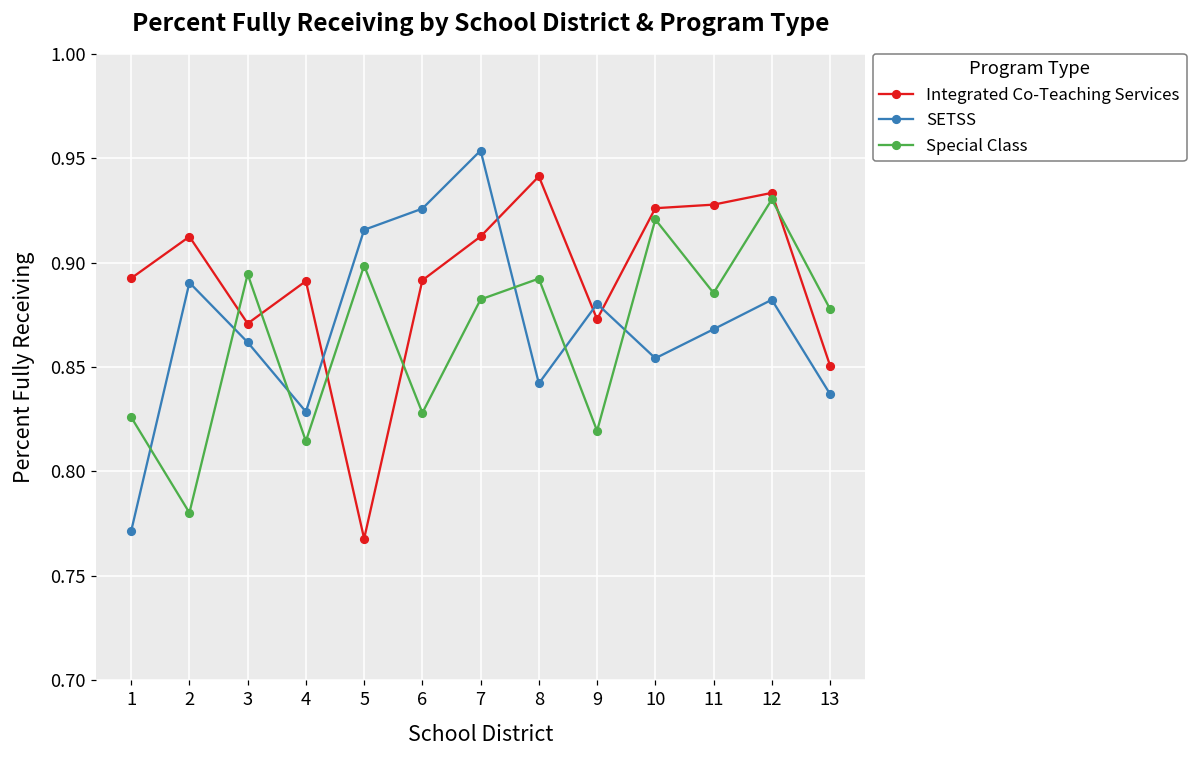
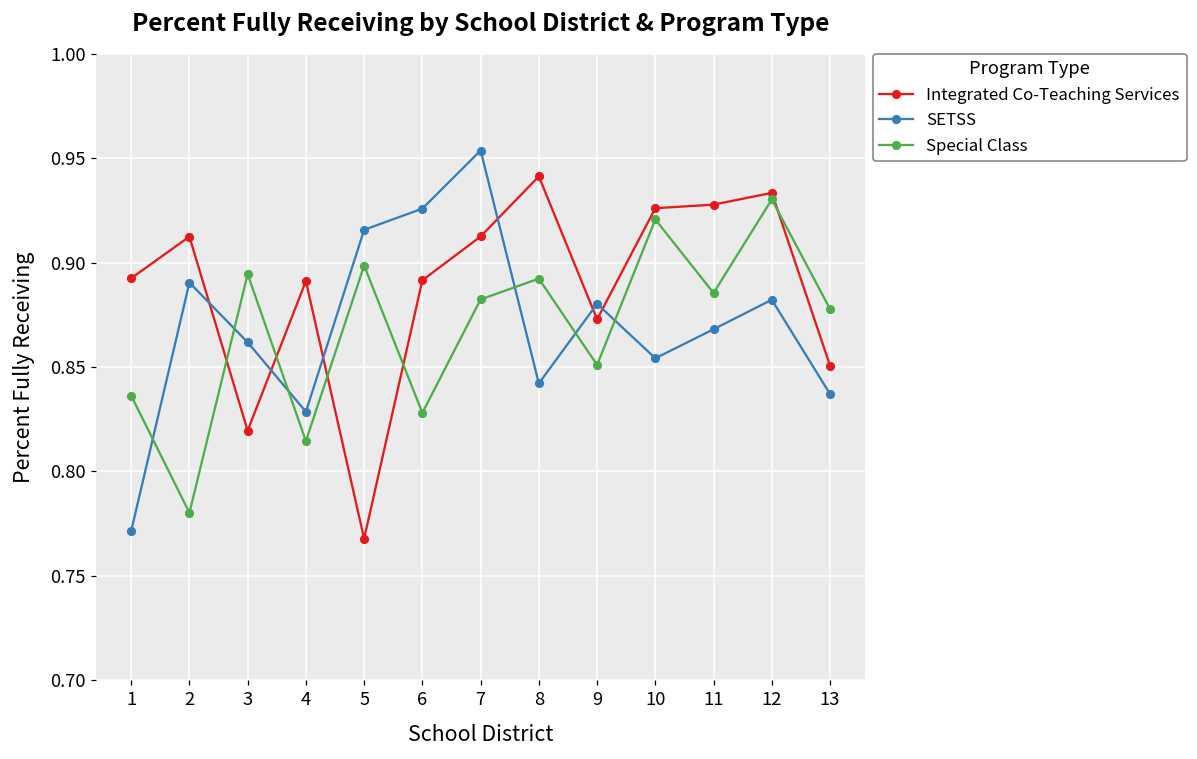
  {
    "Integrated Co-Teaching Services": {
      "1": 0.892,
      "2": 0.912,
-     "3": 0.871,
+     "3": 0.820,
      "4": 0.891,
      "5": 0.768,
      "6": 0.892,
      "7": 0.912,
      "8": 0.941,
      "9": 0.873,
      "10": 0.926,
      "11": 0.928,
      "12": 0.933,
      "13": 0.851
    },
    "SETSS": {
      "1": 0.771,
      "2": 0.890,
      "3": 0.862,
      "4": 0.829,
      "5": 0.916,
      "6": 0.926,
      "7": 0.954,
      "8": 0.842,
      "9": 0.880,
      "10": 0.854,
      "11": 0.868,
      "12": 0.882,
      "13": 0.837
    },
    "Special Class": {
-     "1": 0.826,
+     "1": 0.836,
      "2": 0.780,
      "3": 0.894,
      "4": 0.814,
      "5": 0.899,
      "6": 0.828,
      "7": 0.882,
      "8": 0.892,
-     "9": 0.819,
+     "9": 0.851,
      "10": 0.921,
      "11": 0.885,
      "12": 0.930,
      "13": 0.878
    }
  }
